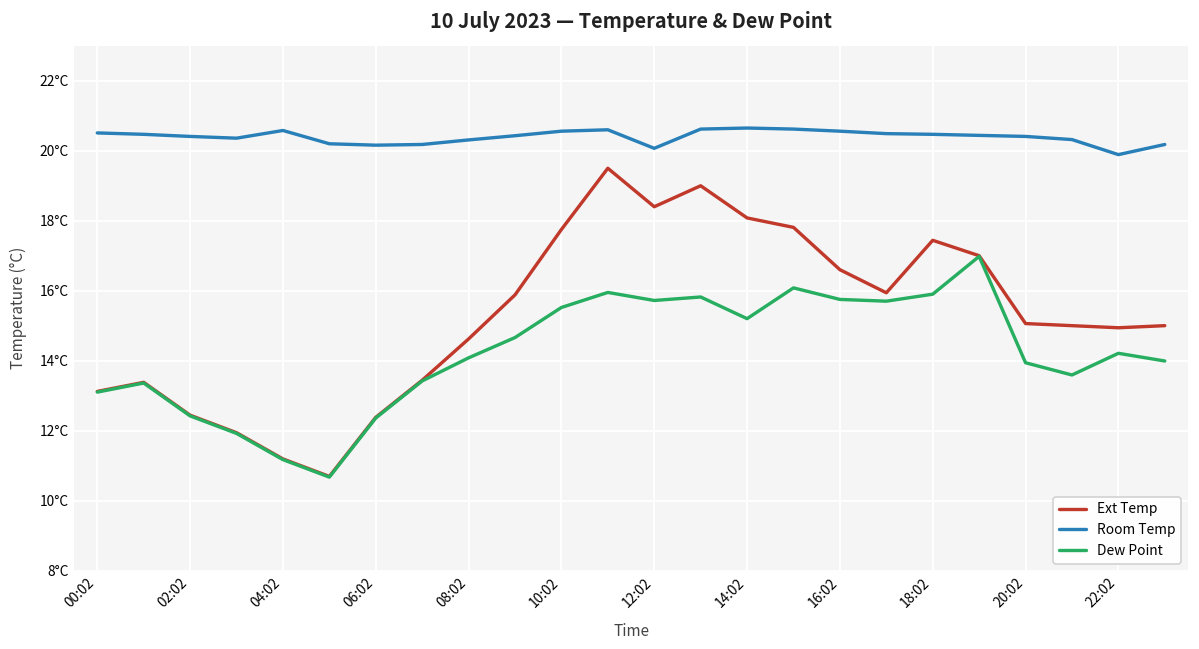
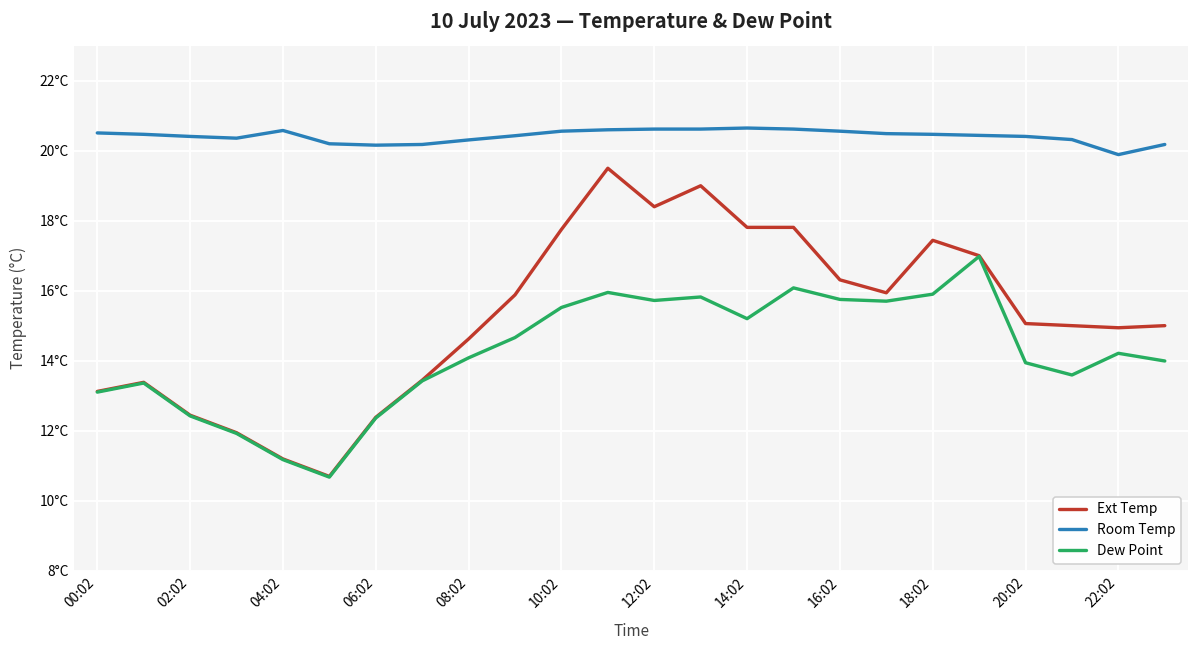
  {
    "Ext Temp": {
      "08:02": "14.6°C",
      "10:02": "17.8°C",
      "12:02": "18.4°C",
-     "14:02": "18.1°C",
-     "16:02": "16.6°C",
+     "14:02": "17.8°C",
+     "16:02": "16.3°C",
      "18:02": "17.4°C",
      "20:02": "15.1°C",
      "22:02": "14.9°C"
    },
    "Room Temp": {
      "00:02": "20.5°C",
      "02:02": "20.4°C",
      "04:02": "20.6°C",
      "06:02": "20.2°C",
      "08:02": "20.3°C",
      "10:02": "20.6°C",
-     "12:02": "20.1°C",
+     "12:02": "20.6°C",
      "14:02": "20.7°C",
      "16:02": "20.6°C",
      "18:02": "20.5°C",
      "20:02": "20.4°C",
      "22:02": "19.9°C"
    },
    "Dew Point": {
      "08:02": "14.1°C",
      "10:02": "15.5°C",
      "12:02": "15.7°C",
      "14:02": "15.2°C",
      "16:02": "15.8°C",
      "18:02": "15.9°C",
      "20:02": "13.9°C",
      "22:02": "14.2°C"
    }
  }
